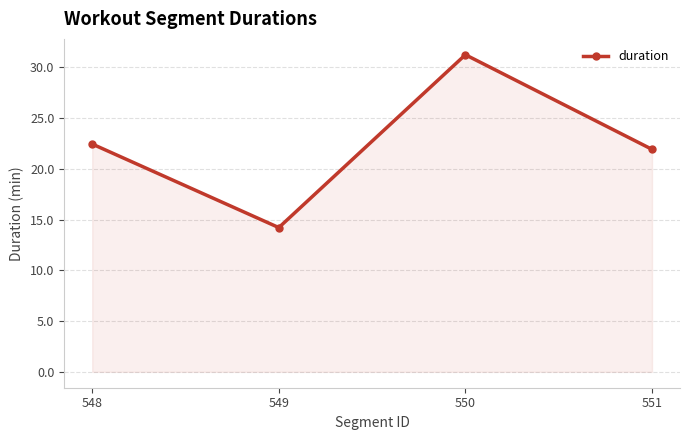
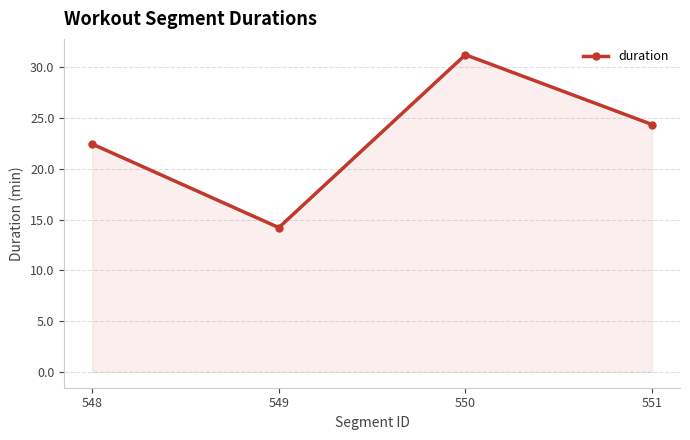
  {
    "548": 22.5,
    "549": 14.2,
    "550": 31.3,
-   "551": 21.9
+   "551": 24.4
  }
